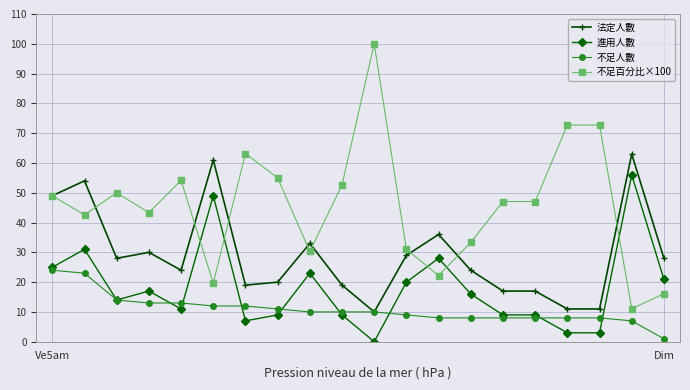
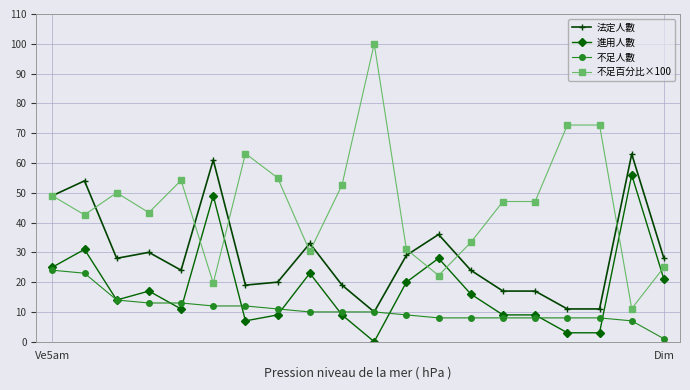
  {
    "不足人數": {
      "Ve5am": 24,
      "Dim": 1
    },
    "不足百分比×100": {
-     "Dim": 16
+     "Dim": 25
    }
  }
